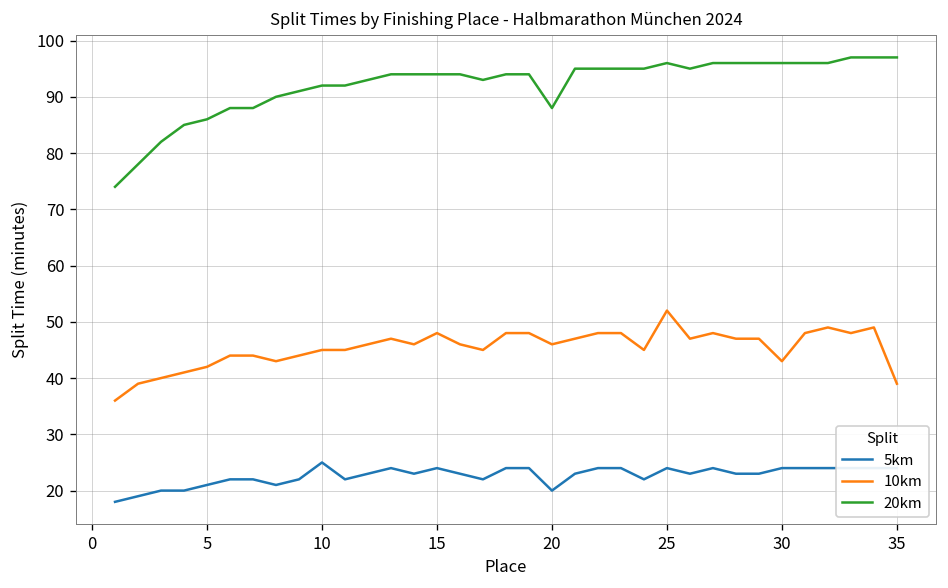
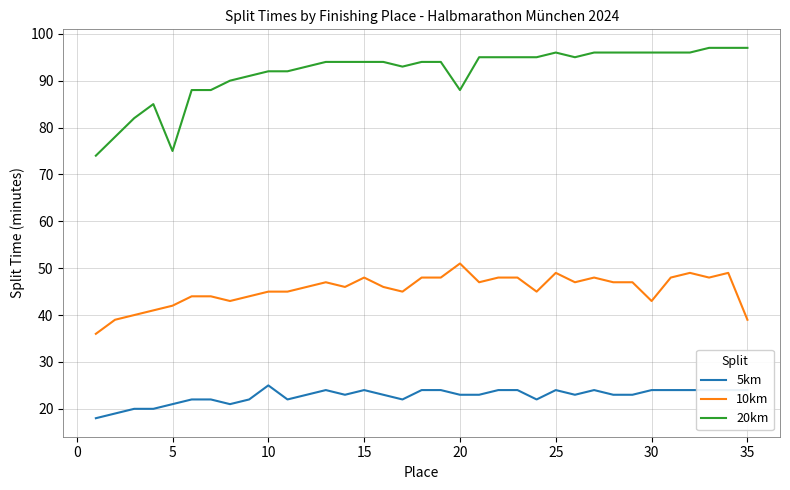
  {
    "5km": {
      "5": 21,
      "10": 25,
      "15": 24,
-     "20": 20,
+     "20": 23,
      "25": 24,
      "30": 24
    },
    "10km": {
      "5": 42,
      "10": 45,
      "15": 48,
-     "20": 46,
-     "25": 52,
+     "20": 51,
+     "25": 49,
      "30": 43,
      "35": 39
    },
    "20km": {
-     "5": 86,
+     "5": 75,
      "10": 92,
      "15": 94,
      "20": 88,
      "25": 96,
      "30": 96,
      "35": 97
    }
  }
